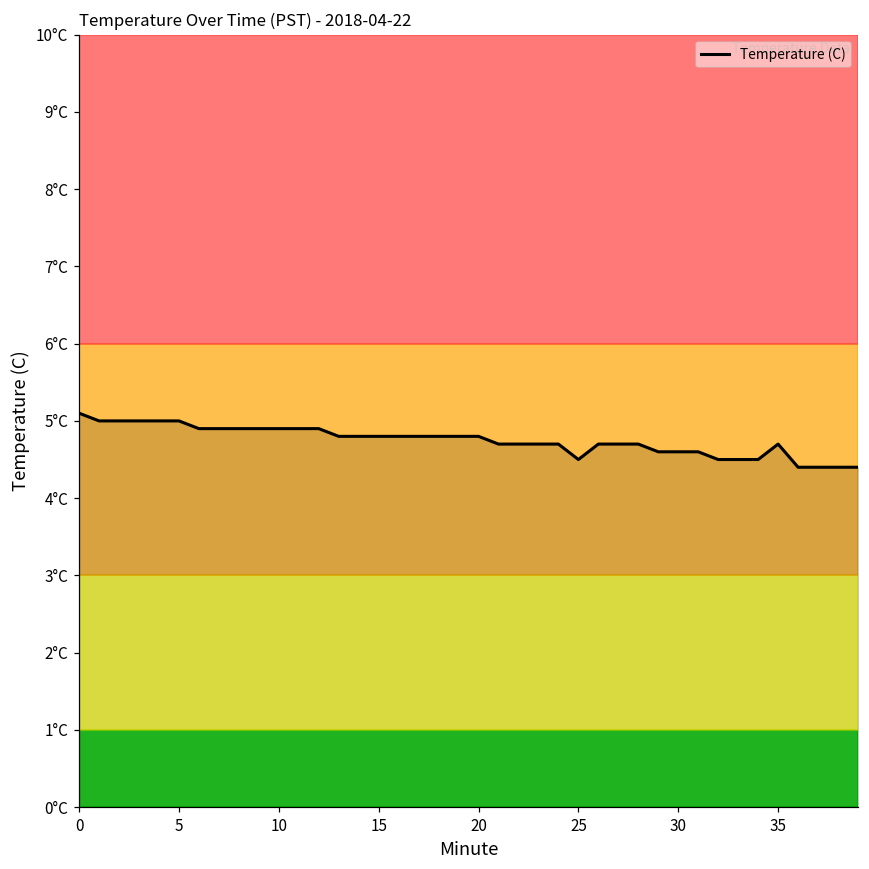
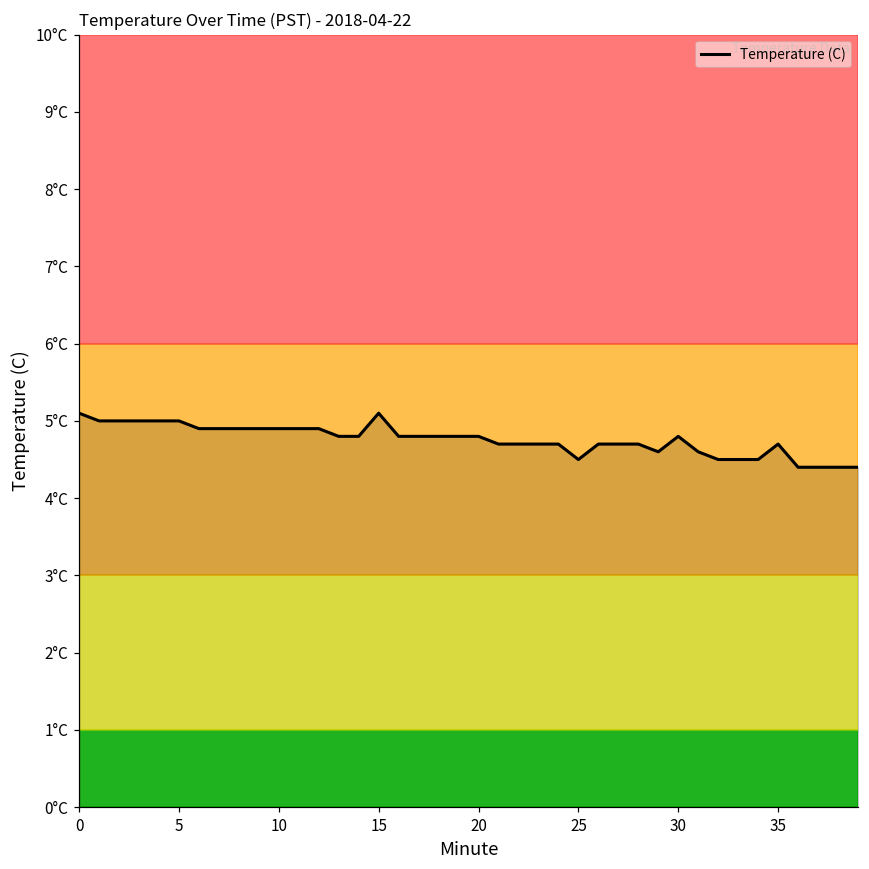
  {
    "0": "5.1°C",
    "5": "5.0°C",
    "10": "4.9°C",
-   "15": "4.8°C",
+   "15": "5.1°C",
    "20": "4.8°C",
    "25": "4.5°C",
-   "30": "4.6°C",
+   "30": "4.8°C",
    "35": "4.7°C"
  }
